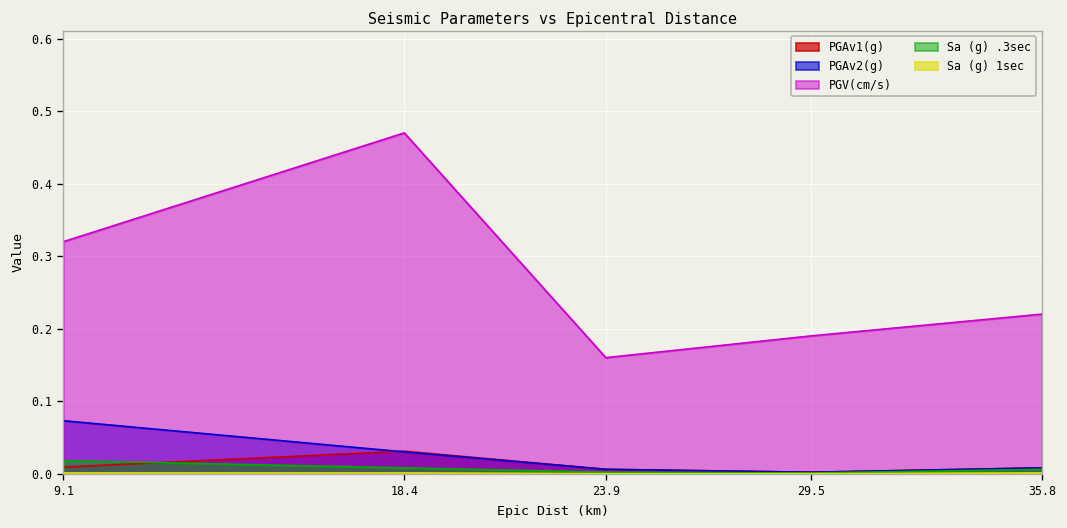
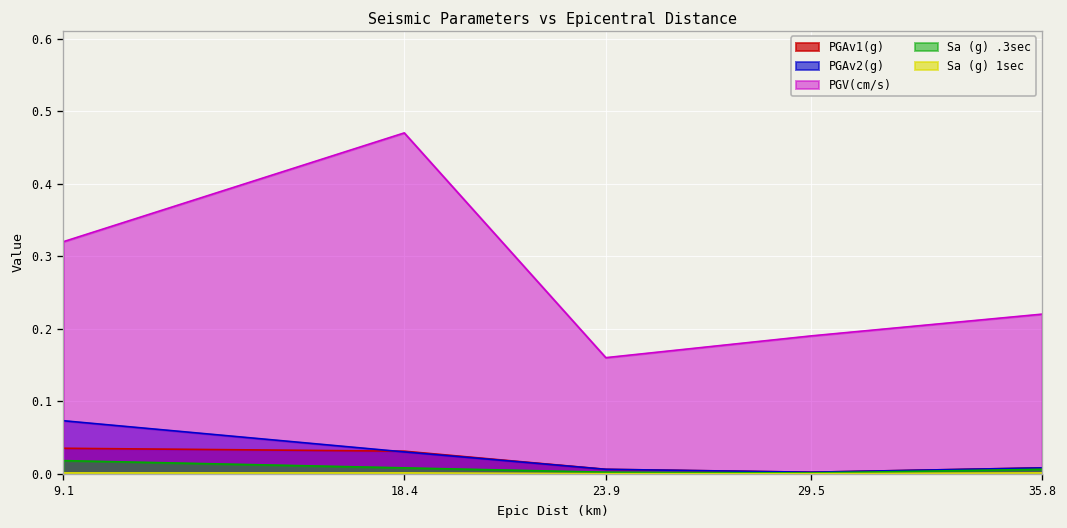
  {
    "PGAv1(g)": {
-     "9.1": 0.01
+     "9.1": 0.04
    },
    "PGAv2(g)": {
      "9.1": 0.07
    },
    "PGV(cm/s)": {
      "9.1": 0.32,
      "18.4": 0.47,
      "23.9": 0.16,
      "29.5": 0.19,
      "35.8": 0.22
    },
    "Sa (g) .3sec": {
      "9.1": 0.02,
      "18.4": 0.01
    },
    "Sa (g) 1sec": {
      "9.1": 0.00,
      "18.4": 0.00,
      "35.8": 0.00
    }
  }
